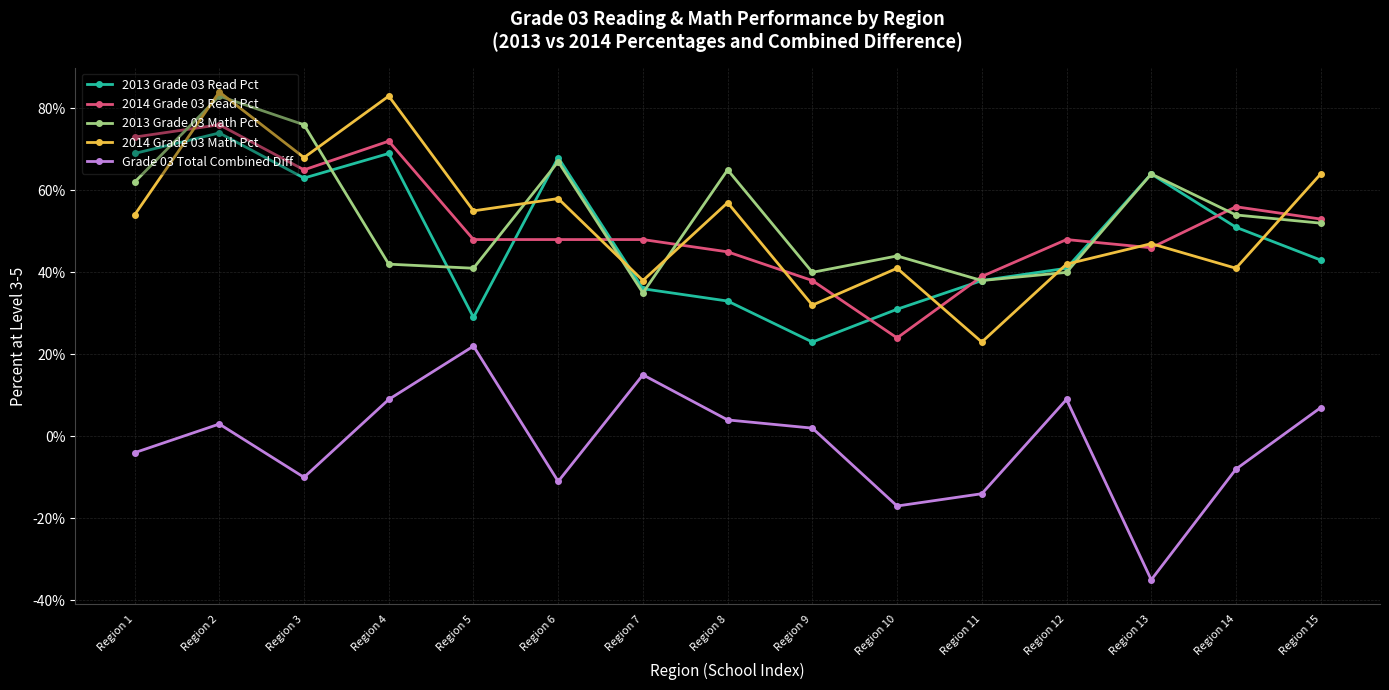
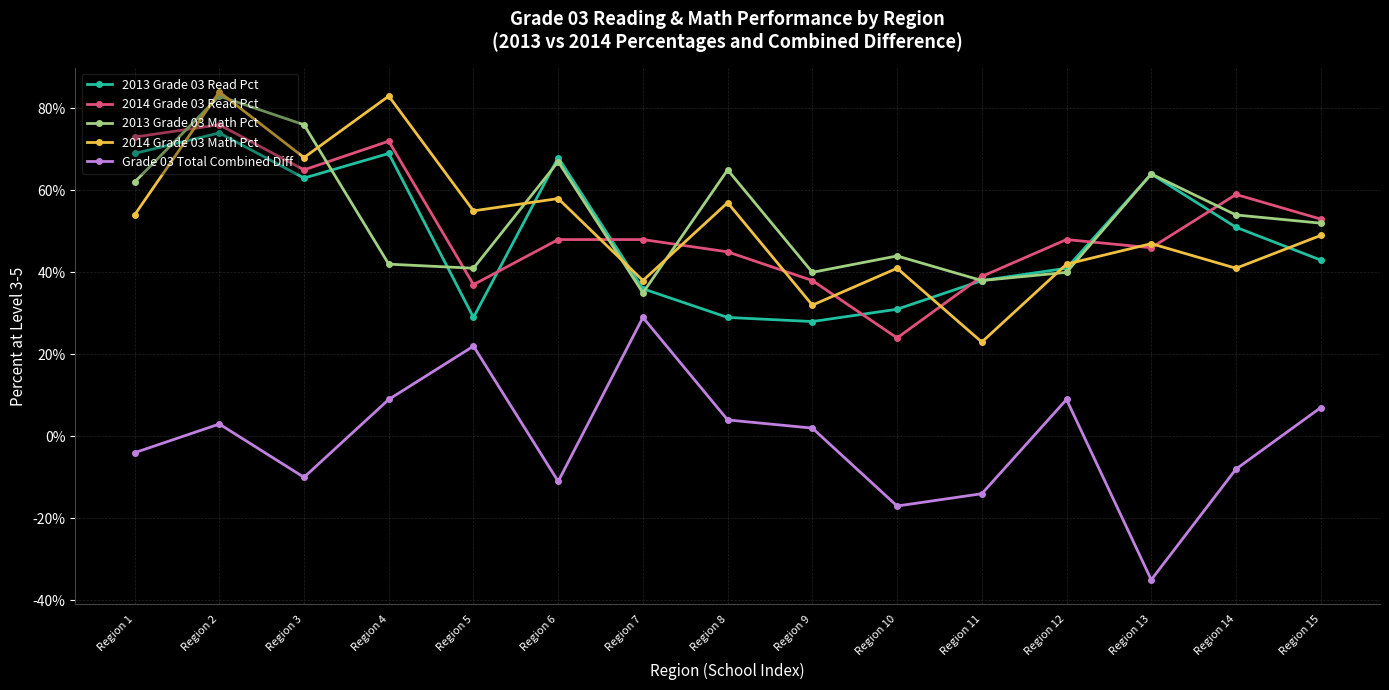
  {
    "2013 Grade 03 Read Pct": {
      "Region 3": "63%",
      "Region 4": "69%",
      "Region 5": "29%",
      "Region 6": "68%",
      "Region 7": "36%",
-     "Region 8": "33%",
-     "Region 9": "23%",
+     "Region 8": "29%",
+     "Region 9": "28%",
      "Region 10": "31%",
      "Region 12": "41%",
      "Region 14": "51%",
      "Region 15": "43%"
    },
    "2014 Grade 03 Read Pct": {
      "Region 3": "65%",
      "Region 4": "72%",
-     "Region 5": "48%",
+     "Region 5": "37%",
      "Region 6": "48%",
      "Region 7": "48%",
      "Region 8": "45%",
      "Region 9": "38%",
      "Region 10": "24%",
      "Region 11": "39%",
      "Region 12": "48%",
      "Region 13": "46%",
-     "Region 14": "56%",
+     "Region 14": "59%",
      "Region 15": "53%"
    },
    "2013 Grade 03 Math Pct": {
      "Region 1": "62%",
      "Region 3": "76%",
      "Region 4": "42%",
      "Region 5": "41%",
      "Region 6": "67%",
      "Region 7": "35%",
      "Region 8": "65%",
      "Region 9": "40%",
      "Region 10": "44%",
      "Region 12": "40%",
      "Region 14": "54%",
      "Region 15": "52%"
    },
    "2014 Grade 03 Math Pct": {
      "Region 1": "54%",
      "Region 3": "68%",
      "Region 4": "83%",
      "Region 5": "55%",
      "Region 6": "58%",
      "Region 7": "38%",
      "Region 8": "57%",
      "Region 9": "32%",
      "Region 10": "41%",
      "Region 11": "23%",
      "Region 12": "42%",
      "Region 13": "47%",
      "Region 14": "41%",
-     "Region 15": "64%"
+     "Region 15": "49%"
    },
    "Grade 03 Total Combined Diff": {
      "Region 1": "-4%",
      "Region 2": "3%",
      "Region 3": "-10%",
      "Region 4": "9%",
      "Region 5": "22%",
      "Region 6": "-11%",
-     "Region 7": "15%",
+     "Region 7": "29%",
      "Region 8": "4%",
      "Region 9": "2%",
      "Region 10": "-17%",
      "Region 11": "-14%",
      "Region 12": "9%",
      "Region 13": "-35%",
      "Region 14": "-8%",
      "Region 15": "7%"
    }
  }
